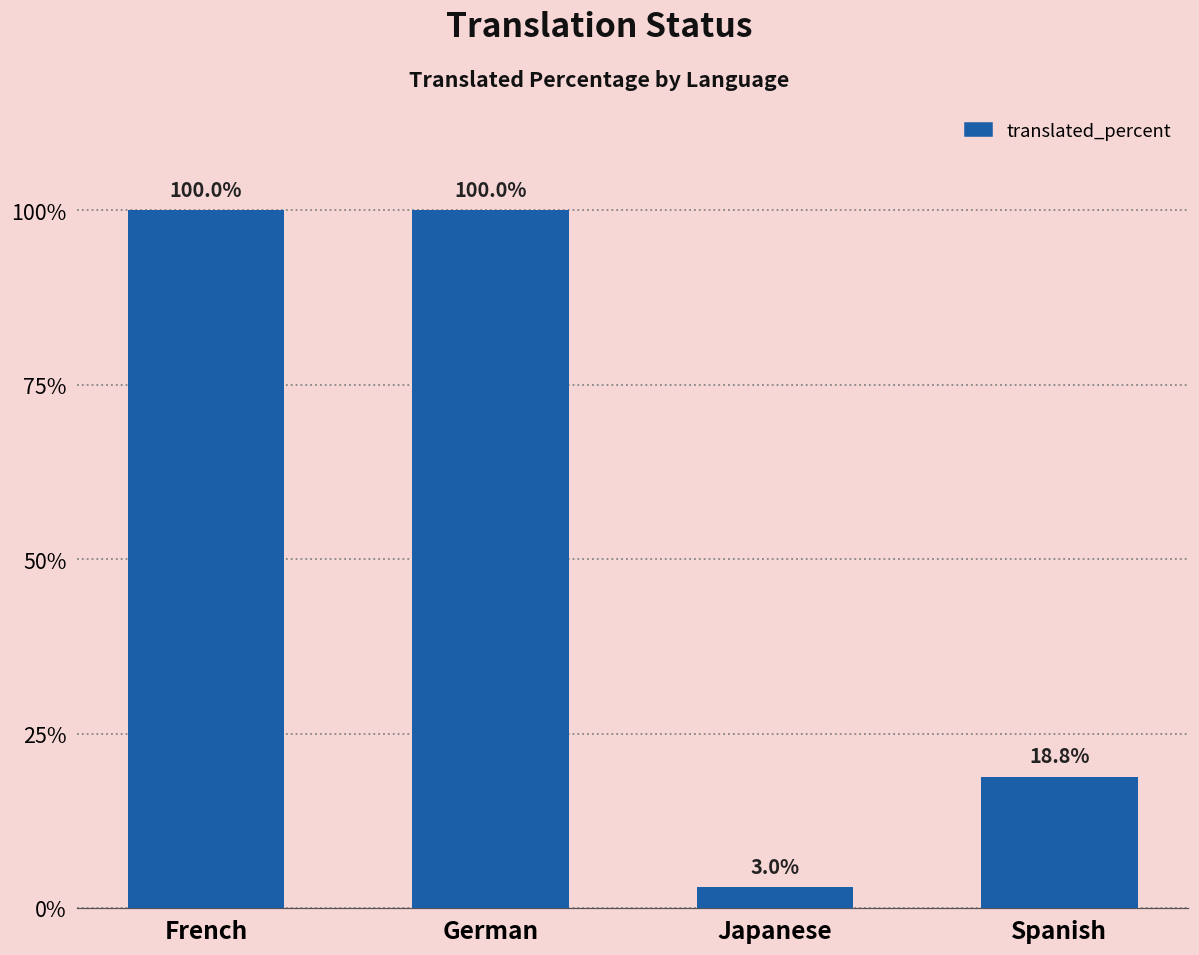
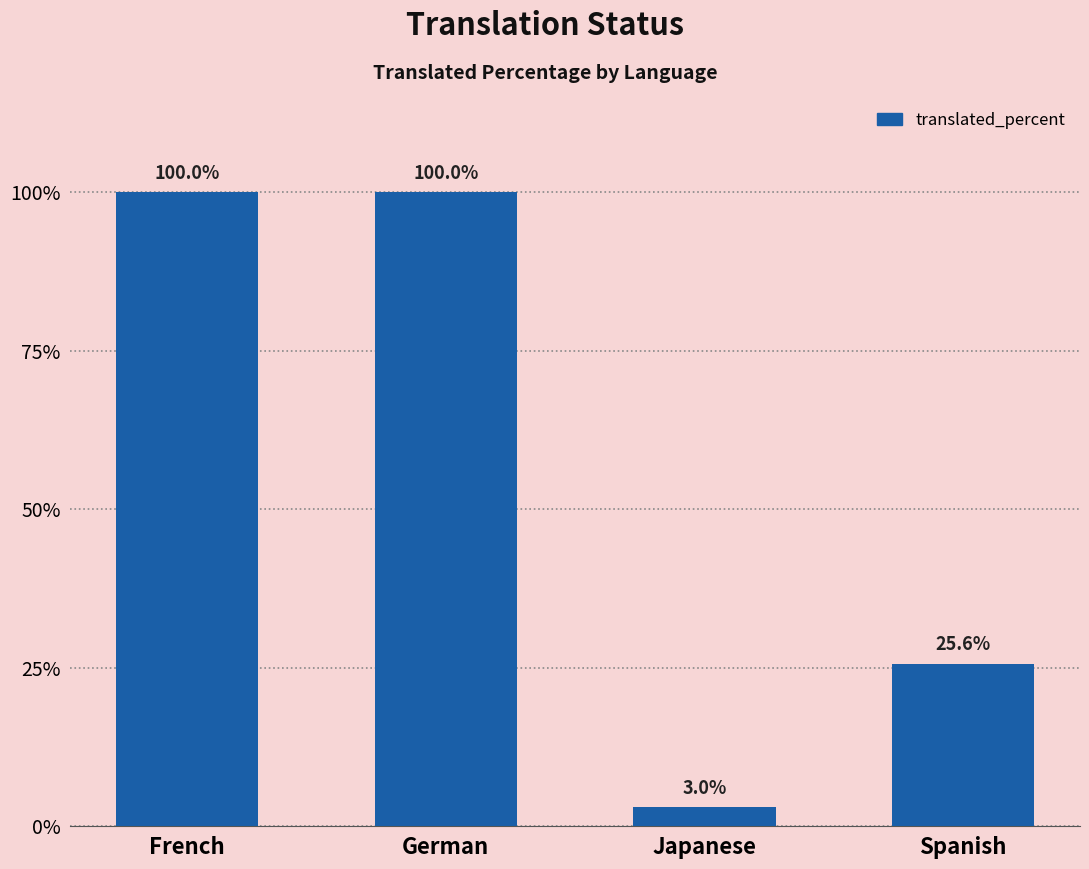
  {
    "French": "100.0%",
    "German": "100.0%",
    "Japanese": "3.0%",
-   "Spanish": "18.8%"
+   "Spanish": "25.6%"
  }
